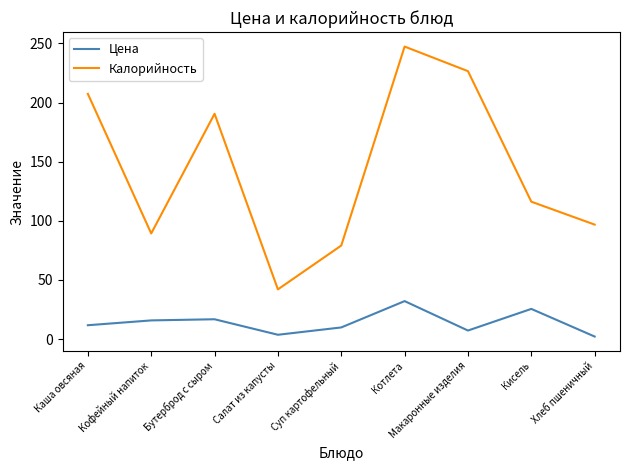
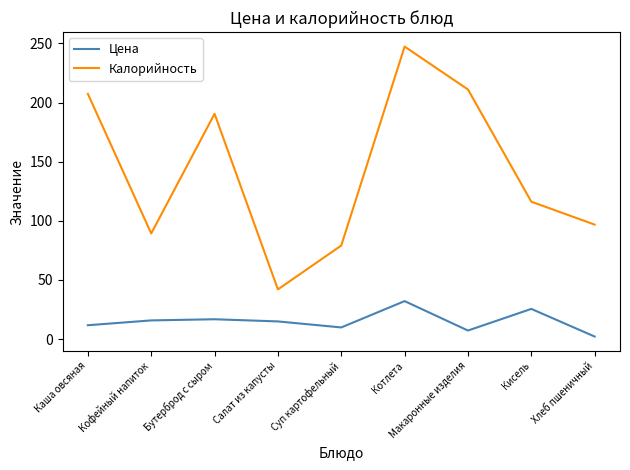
  {
    "Цена": {
      "Каша овсяная": 12,
      "Кофейный напиток": 16,
      "Бутерброд с сыром": 17,
-     "Салат из капусты": 4,
+     "Салат из капусты": 15,
      "Суп картофельный": 10,
      "Котлета": 32,
      "Макаронные изделия": 7,
      "Кисель": 26,
      "Хлеб пшеничный": 2
    },
    "Калорийность": {
      "Каша овсяная": 207,
      "Кофейный напиток": 89,
      "Бутерброд с сыром": 191,
      "Салат из капусты": 42,
      "Суп картофельный": 79,
      "Котлета": 247,
-     "Макаронные изделия": 227,
+     "Макаронные изделия": 211,
      "Кисель": 116,
      "Хлеб пшеничный": 97
    }
  }
